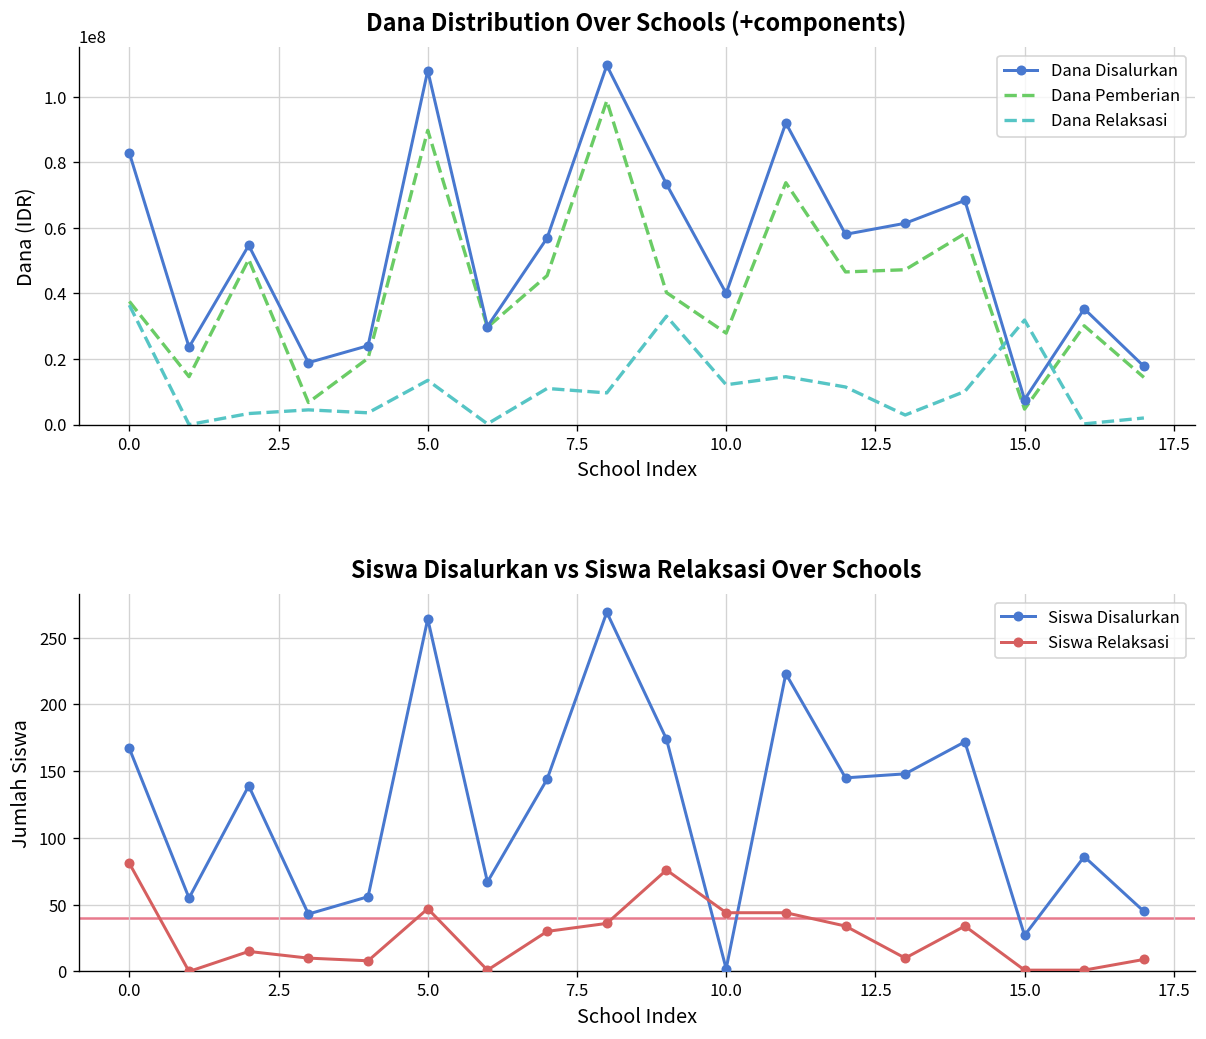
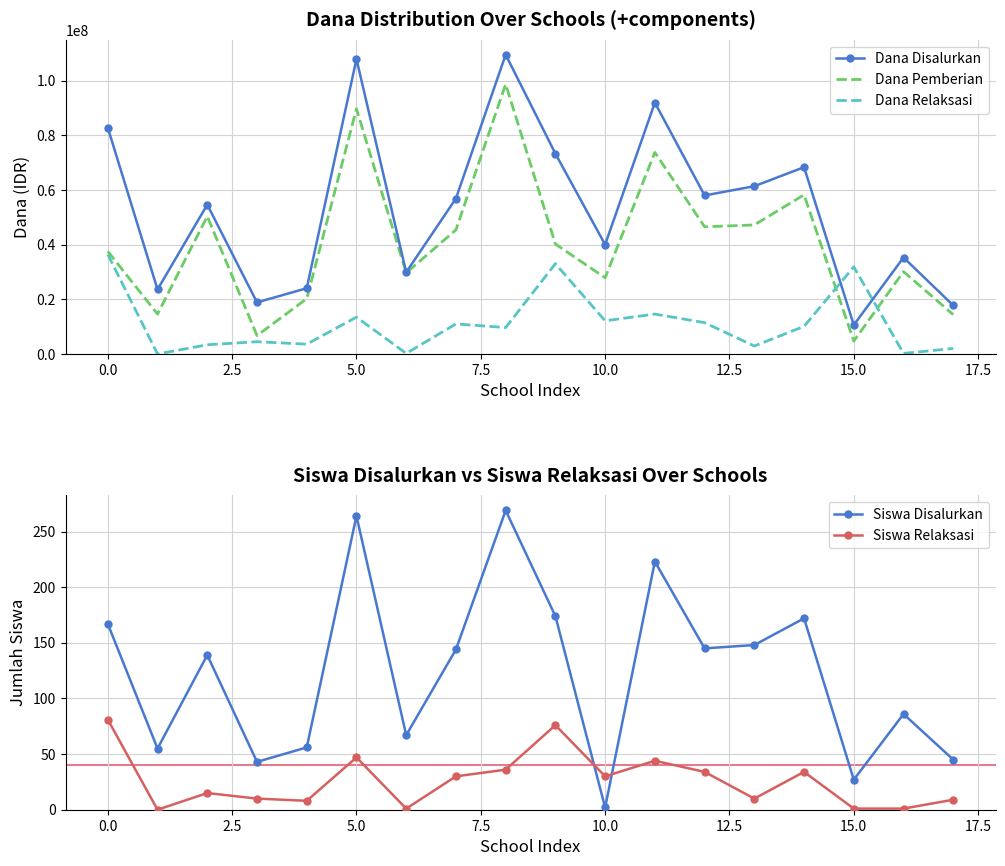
  {
    "Dana Distribution Over Schools (+components)": {
      "Dana Disalurkan": {
        "0.0": 83000000,
        "5.0": 108000000,
        "10.0": 40000000,
-       "15.0": 8000000
+       "15.0": 11000000
      },
      "Dana Pemberian": {
        "0.0": 38000000,
        "5.0": 90000000,
        "10.0": 28000000,
        "15.0": 5000000
      },
      "Dana Relaksasi": {
        "0.0": 36000000,
        "5.0": 14000000,
        "10.0": 12000000,
        "15.0": 32000000
      }
    },
    "Siswa Disalurkan vs Siswa Relaksasi Over Schools": {
      "Siswa Disalurkan": {
        "0.0": 167,
        "5.0": 264,
        "10.0": 2,
        "15.0": 27
      },
      "Siswa Relaksasi": {
        "0.0": 81,
        "5.0": 47,
-       "10.0": 44,
+       "10.0": 30,
        "15.0": 1
      }
    }
  }
